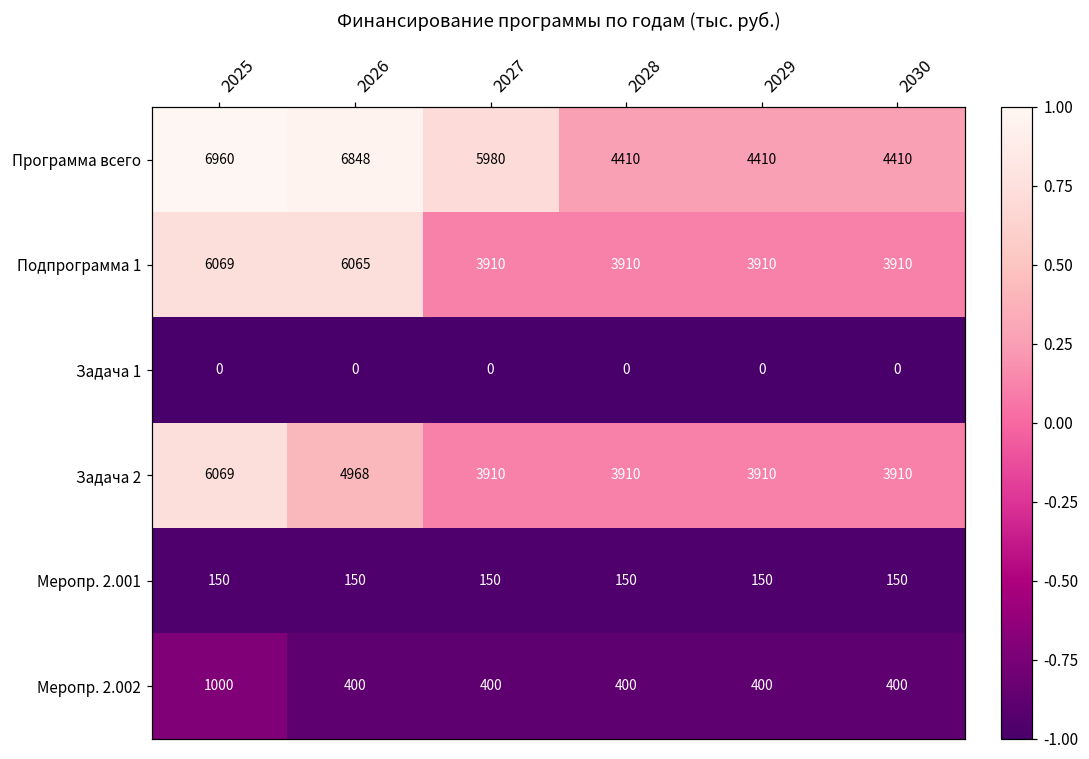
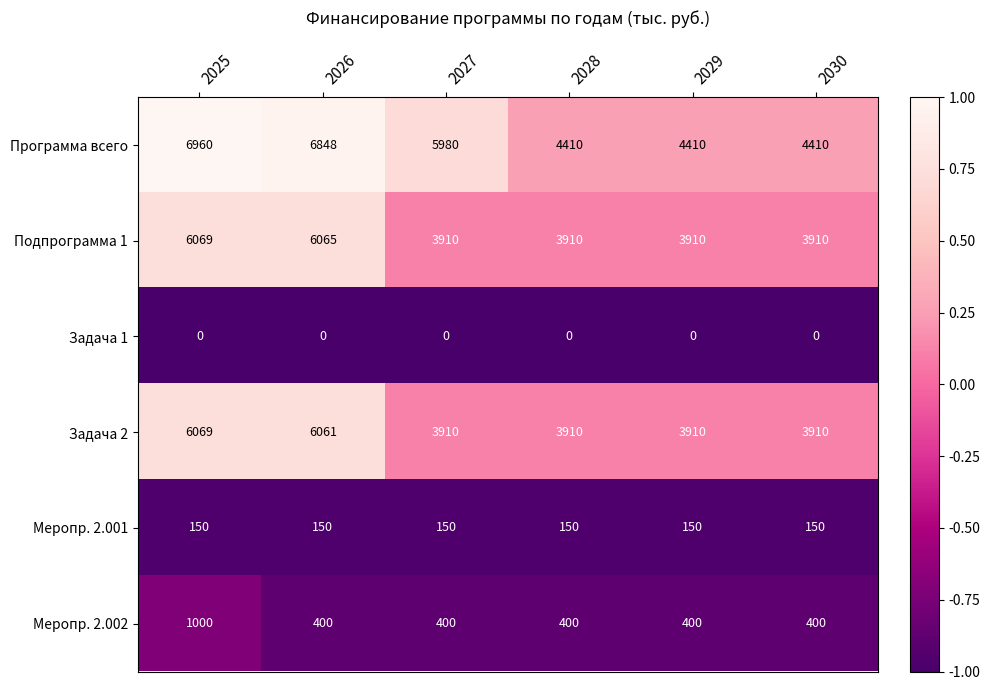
  {
    "Программа всего": {
      "2025": 6960,
      "2026": 6848,
      "2027": 5980,
      "2028": 4410,
      "2029": 4410,
      "2030": 4410
    },
    "Подпрограмма 1": {
      "2025": 6069,
      "2026": 6065,
      "2027": 3910,
      "2028": 3910,
      "2029": 3910,
      "2030": 3910
    },
    "Задача 1": {
      "2025": 0,
      "2026": 0,
      "2027": 0,
      "2028": 0,
      "2029": 0,
      "2030": 0
    },
    "Задача 2": {
      "2025": 6069,
-     "2026": 4968,
+     "2026": 6061,
      "2027": 3910,
      "2028": 3910,
      "2029": 3910,
      "2030": 3910
    },
    "Меропр. 2.001": {
      "2025": 150,
      "2026": 150,
      "2027": 150,
      "2028": 150,
      "2029": 150,
      "2030": 150
    },
    "Меропр. 2.002": {
      "2025": 1000,
      "2026": 400,
      "2027": 400,
      "2028": 400,
      "2029": 400,
      "2030": 400
    }
  }
